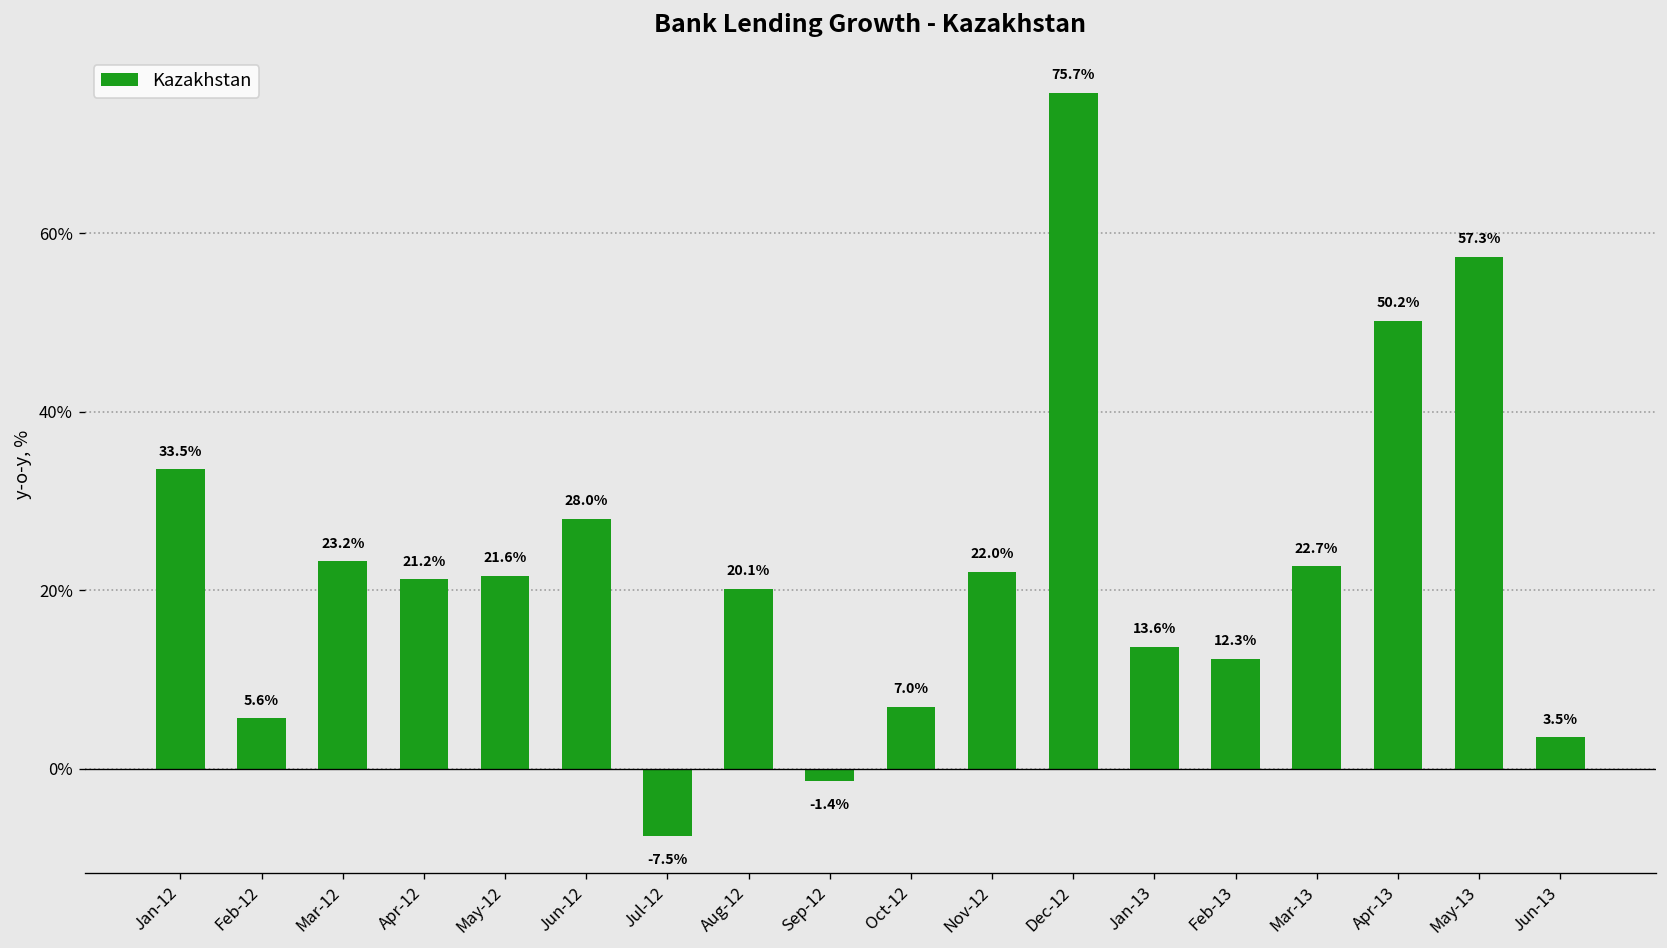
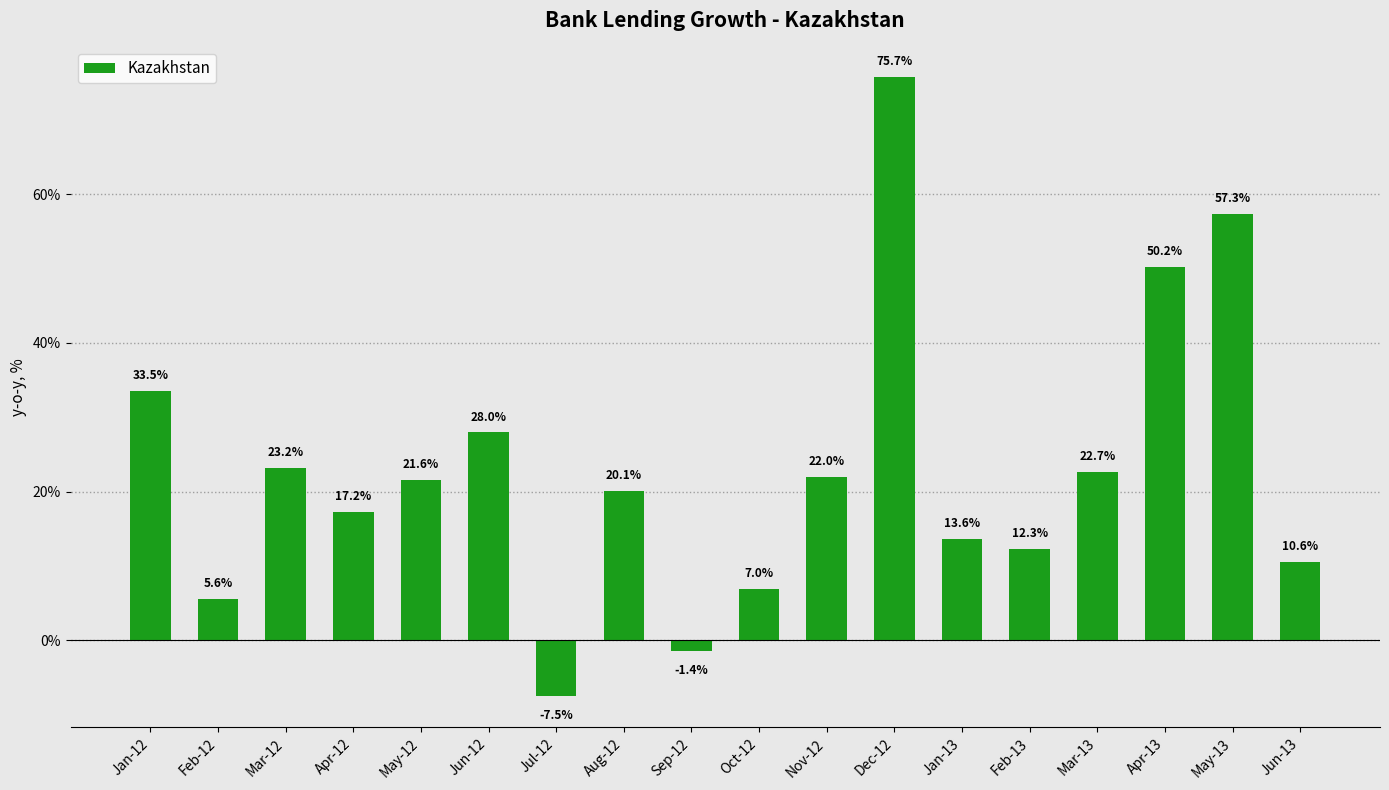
  {
    "Jan-12": "33.5%",
    "Feb-12": "5.6%",
    "Mar-12": "23.2%",
-   "Apr-12": "21.2%",
+   "Apr-12": "17.2%",
    "May-12": "21.6%",
    "Jun-12": "28.0%",
    "Jul-12": "-7.5%",
    "Aug-12": "20.1%",
    "Sep-12": "-1.4%",
    "Oct-12": "7.0%",
    "Nov-12": "22.0%",
    "Dec-12": "75.7%",
    "Jan-13": "13.6%",
    "Feb-13": "12.3%",
    "Mar-13": "22.7%",
    "Apr-13": "50.2%",
    "May-13": "57.3%",
-   "Jun-13": "3.5%"
+   "Jun-13": "10.6%"
  }
